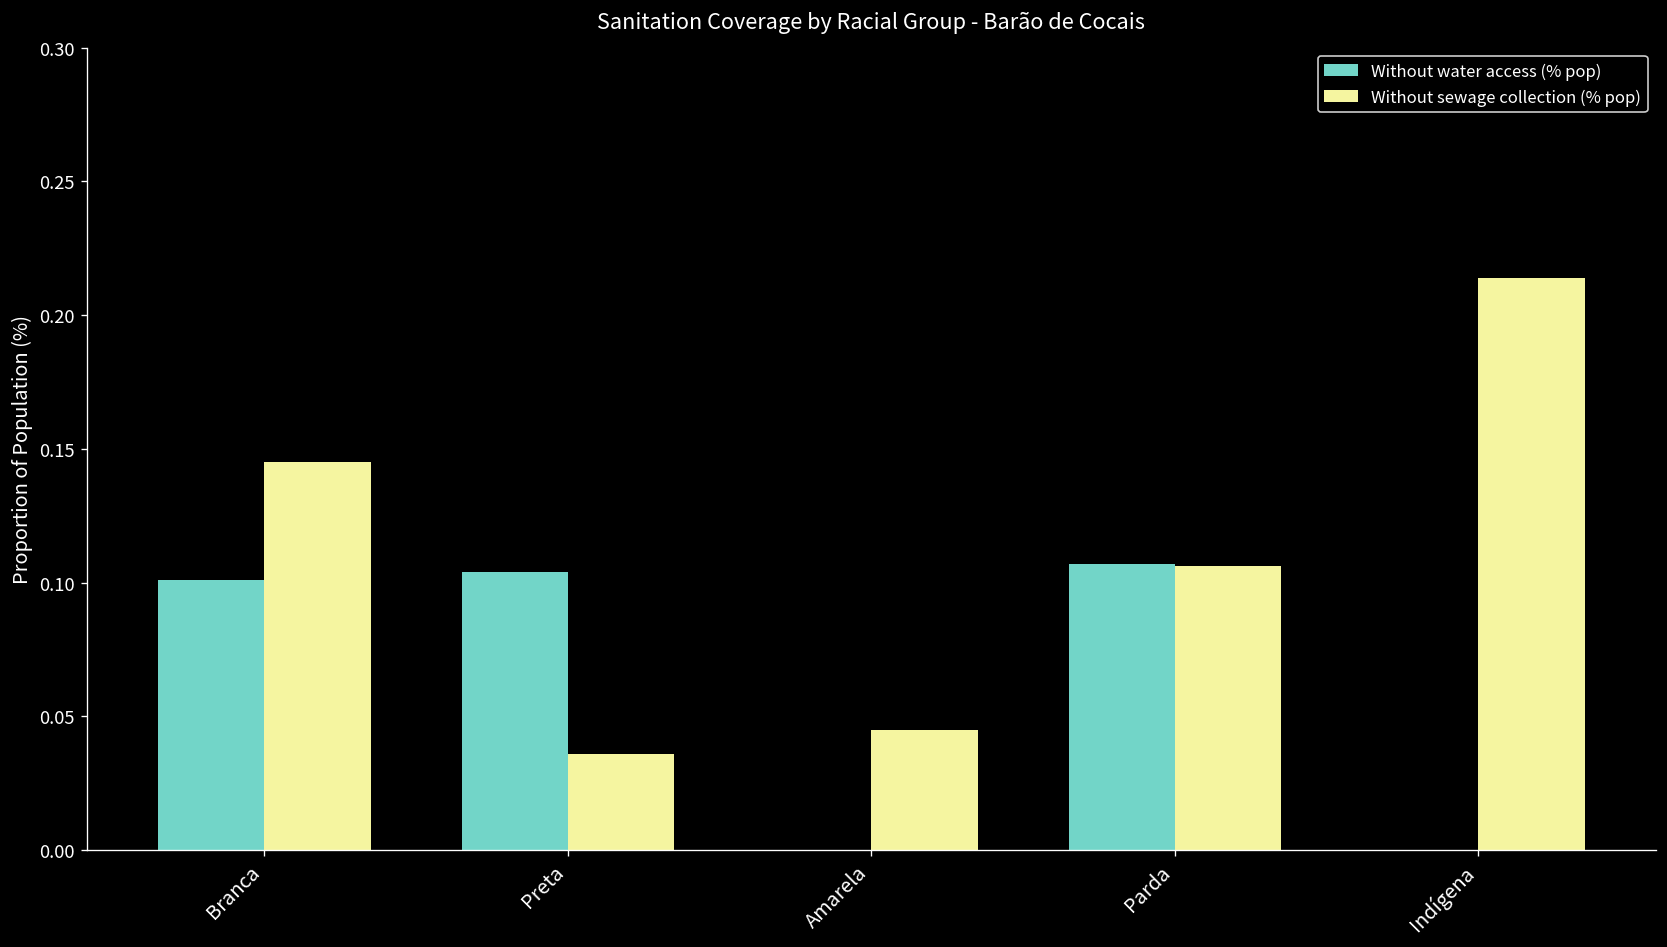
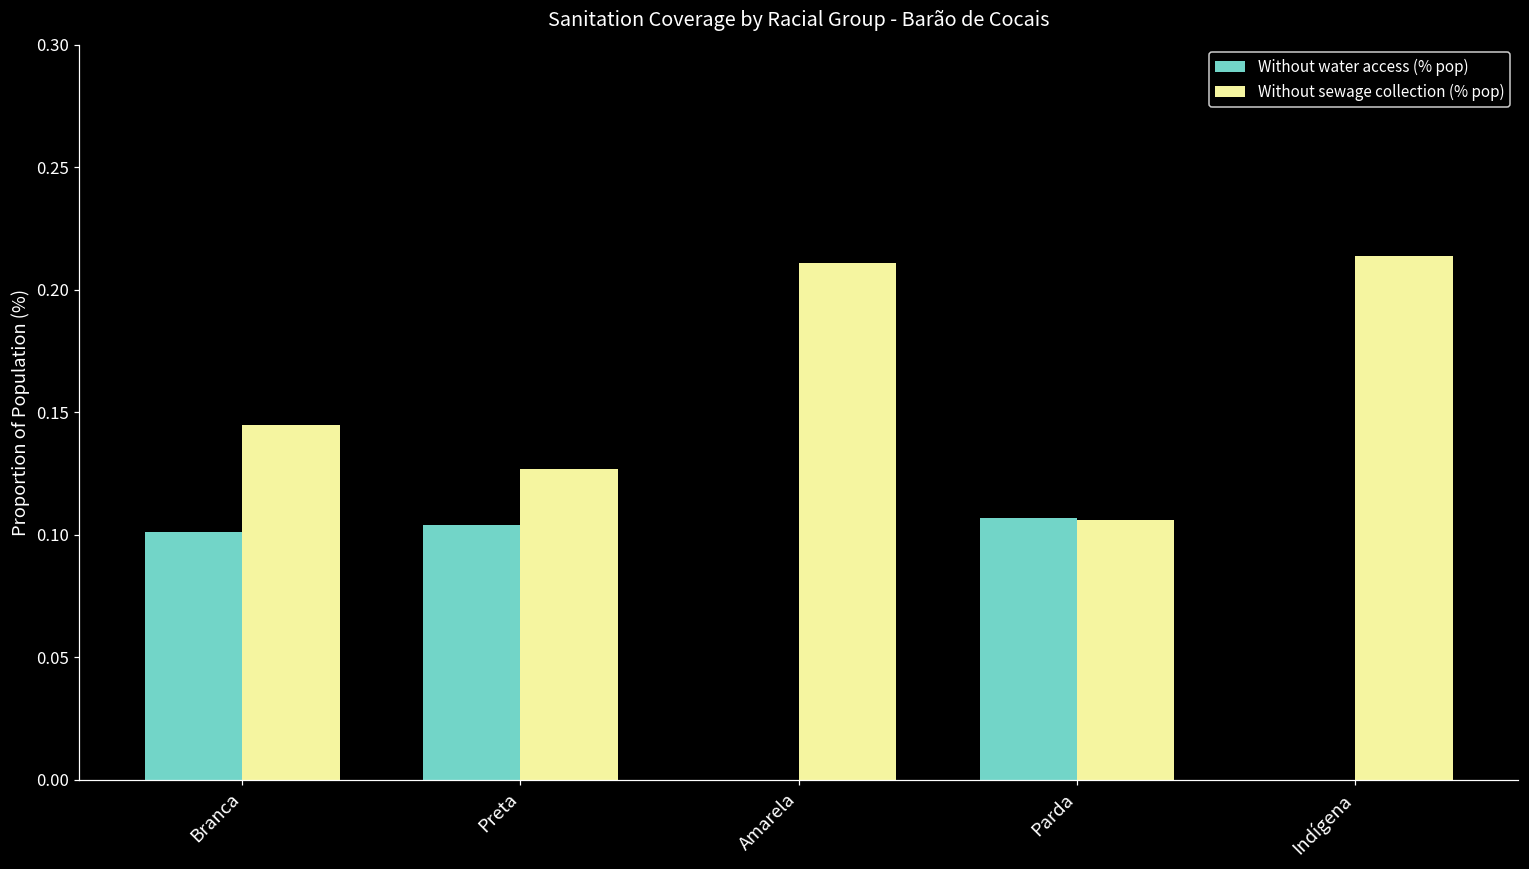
  {
    "Without water access (% pop)": {
      "Branca": 0.101,
      "Preta": 0.104,
      "Amarela": 0.000,
      "Parda": 0.107,
      "Indígena": 0.000
    },
    "Without sewage collection (% pop)": {
      "Branca": 0.145,
-     "Preta": 0.036,
-     "Amarela": 0.045,
+     "Preta": 0.127,
+     "Amarela": 0.211,
      "Parda": 0.106,
      "Indígena": 0.214
    }
  }
